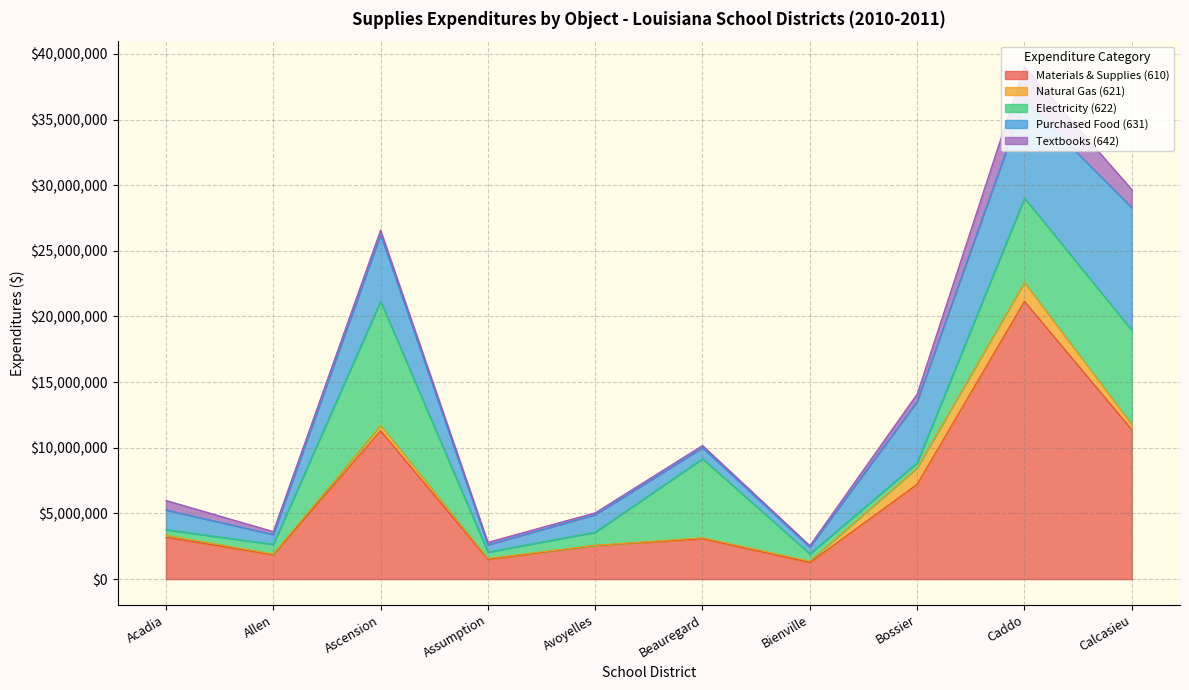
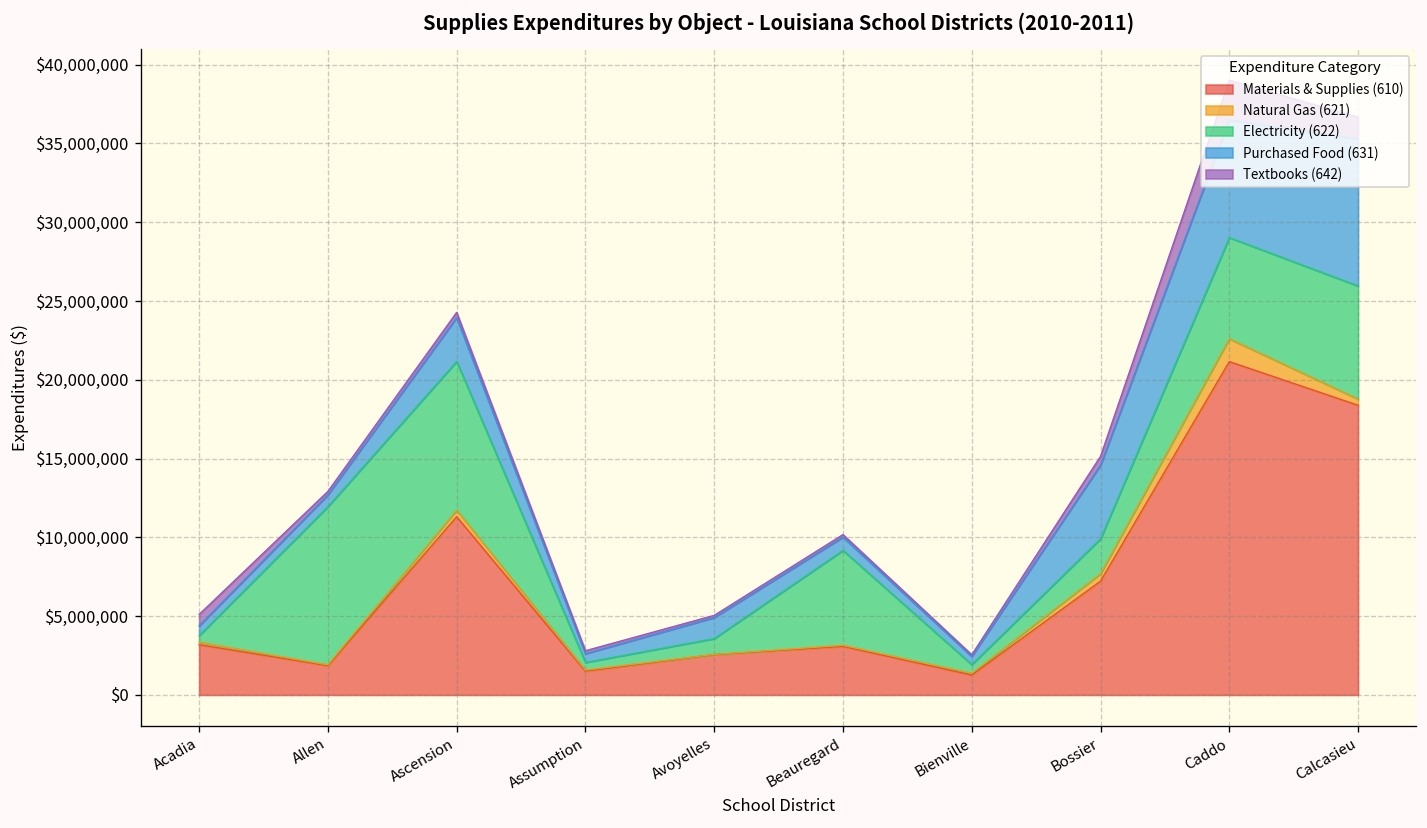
  {
    "Materials & Supplies (610)": {
      "Ascension": "$11,300,000",
      "Bossier": "$7,200,000",
      "Caddo": "$21,200,000",
-     "Calcasieu": "$11,400,000"
+     "Calcasieu": "$18,400,000"
    },
    "Natural Gas (621)": {
      "Ascension": "$400,000",
-     "Bossier": "$1,200,000",
+     "Bossier": "$500,000",
      "Caddo": "$1,400,000",
      "Calcasieu": "$400,000"
    },
    "Electricity (622)": {
      "Acadia": "$400,000",
-     "Allen": "$700,000",
+     "Allen": "$10,000,000",
      "Ascension": "$9,400,000",
      "Assumption": "$500,000",
      "Avoyelles": "$1,000,000",
      "Beauregard": "$6,000,000",
      "Bienville": "$600,000",
-     "Bossier": "$400,000",
+     "Bossier": "$2,200,000",
      "Caddo": "$6,400,000",
      "Calcasieu": "$7,200,000"
    },
    "Purchased Food (631)": {
-     "Acadia": "$1,500,000",
+     "Acadia": "$600,000",
      "Allen": "$800,000",
-     "Ascension": "$5,100,000",
+     "Ascension": "$2,800,000",
      "Bossier": "$4,700,000"
    },
    "Textbooks (642)": {
      "Acadia": "$700,000",
      "Allen": "$200,000",
      "Ascension": "$300,000",
      "Bossier": "$600,000"
    }
  }
